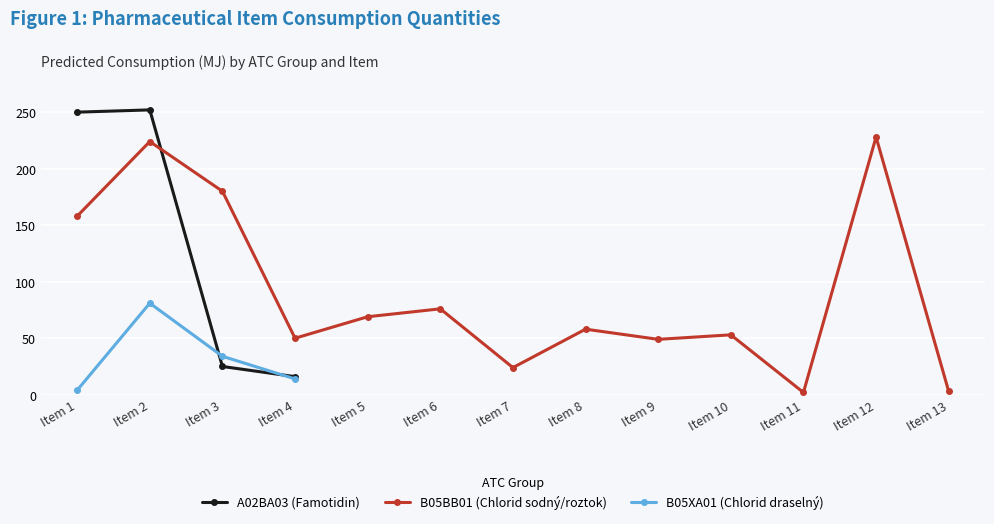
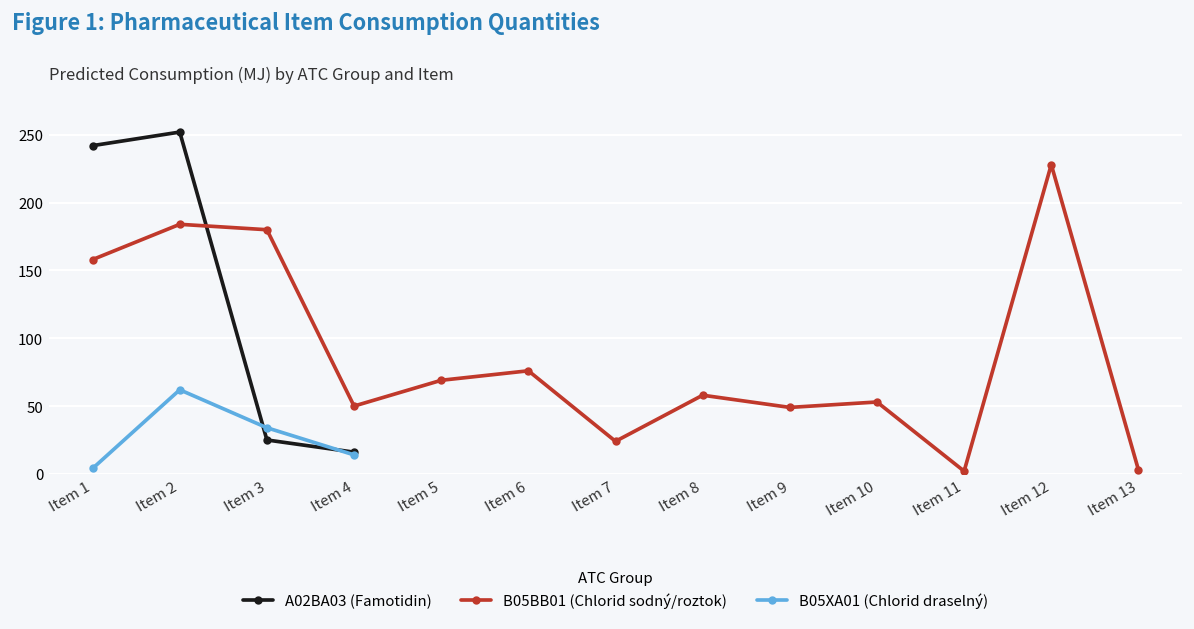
  {
    "A02BA03 (Famotidin)": {
-     "Item 1": 250,
+     "Item 1": 242,
      "Item 2": 252,
      "Item 3": 25
    },
    "B05BB01 (Chlorid sodný/roztok)": {
      "Item 1": 158,
-     "Item 2": 224,
+     "Item 2": 184,
      "Item 3": 180,
      "Item 4": 50,
      "Item 5": 69,
      "Item 6": 76,
      "Item 7": 24,
      "Item 8": 58,
      "Item 9": 49,
      "Item 10": 53,
      "Item 11": 2,
      "Item 12": 228,
      "Item 13": 3
    },
    "B05XA01 (Chlorid draselný)": {
      "Item 1": 4,
-     "Item 2": 81,
+     "Item 2": 62,
      "Item 3": 34
    }
  }
